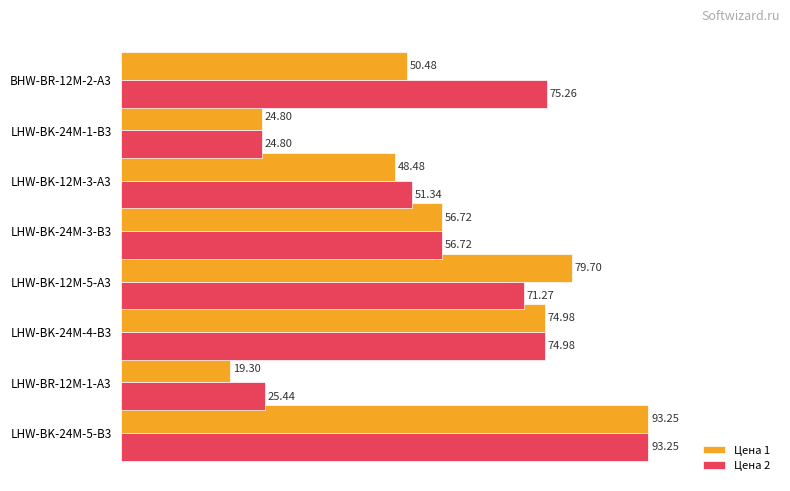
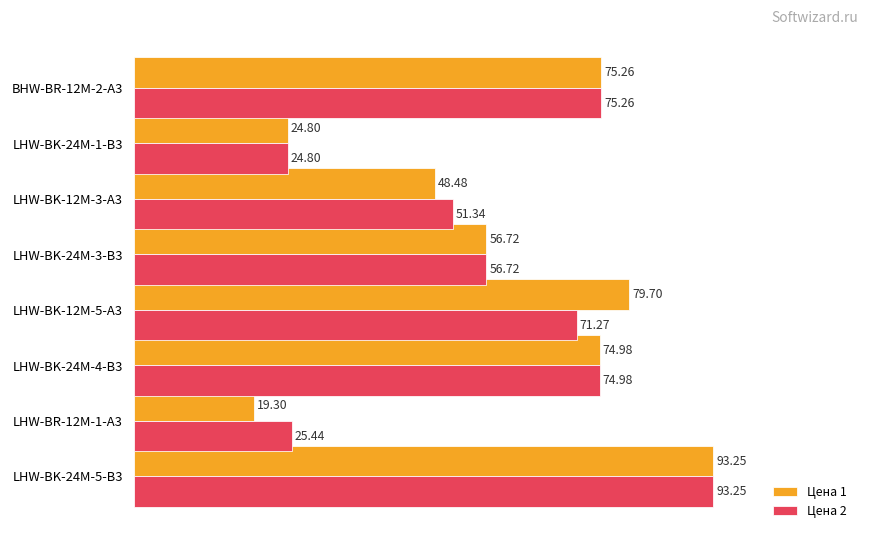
  {
    "Цена 1": {
-     "BHW-BR-12M-2-A3": 50.48,
+     "BHW-BR-12M-2-A3": 75.26,
      "LHW-BK-24M-1-B3": 24.80,
      "LHW-BK-12M-3-A3": 48.48,
      "LHW-BK-24M-3-B3": 56.72,
      "LHW-BK-12M-5-A3": 79.70,
      "LHW-BK-24M-4-B3": 74.98,
      "LHW-BR-12M-1-A3": 19.30,
      "LHW-BK-24M-5-B3": 93.25
    },
    "Цена 2": {
      "BHW-BR-12M-2-A3": 75.26,
      "LHW-BK-24M-1-B3": 24.80,
      "LHW-BK-12M-3-A3": 51.34,
      "LHW-BK-24M-3-B3": 56.72,
      "LHW-BK-12M-5-A3": 71.27,
      "LHW-BK-24M-4-B3": 74.98,
      "LHW-BR-12M-1-A3": 25.44,
      "LHW-BK-24M-5-B3": 93.25
    }
  }
